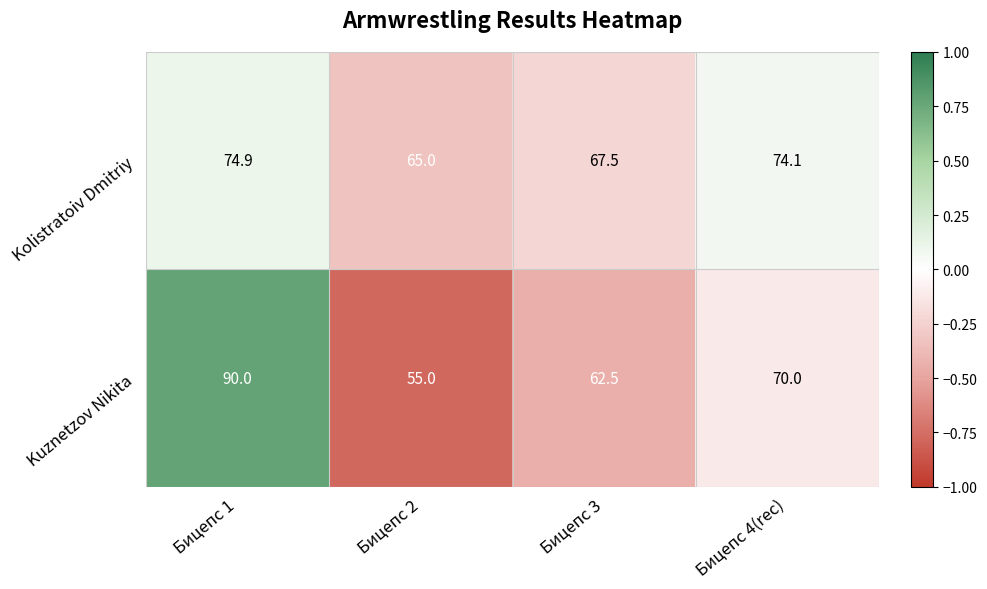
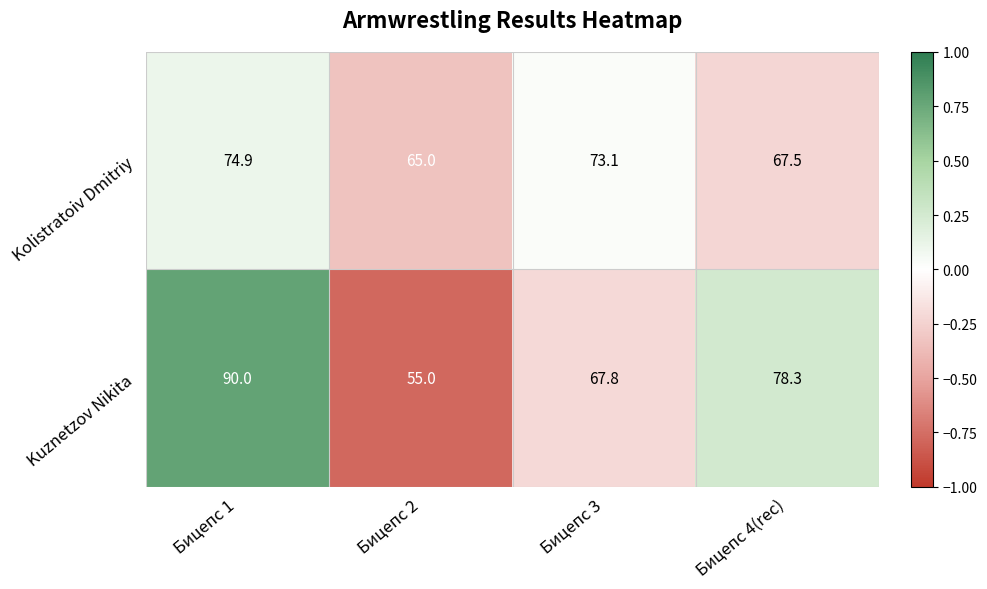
  {
    "Kolistratoiv Dmitriy": {
      "Бицепс 1": 74.9,
      "Бицепс 2": 65.0,
-     "Бицепс 3": 67.5,
-     "Бицепс 4(rec)": 74.1
+     "Бицепс 3": 73.1,
+     "Бицепс 4(rec)": 67.5
    },
    "Kuznetzov Nikita": {
      "Бицепс 1": 90.0,
      "Бицепс 2": 55.0,
-     "Бицепс 3": 62.5,
-     "Бицепс 4(rec)": 70.0
+     "Бицепс 3": 67.8,
+     "Бицепс 4(rec)": 78.3
    }
  }
